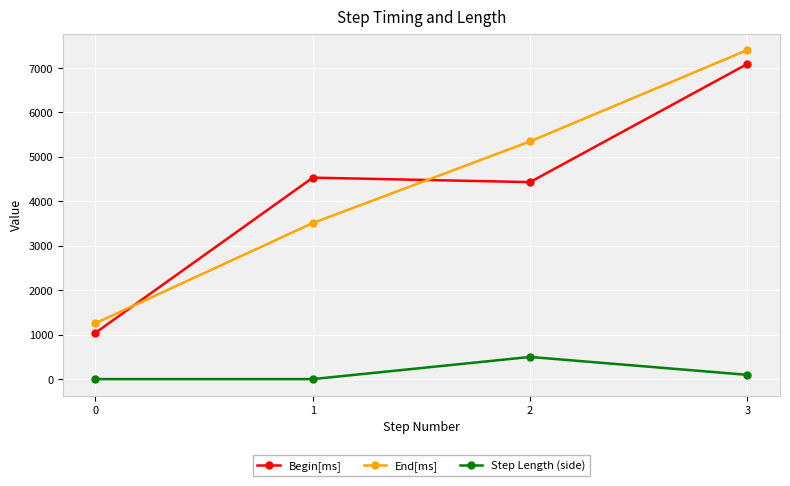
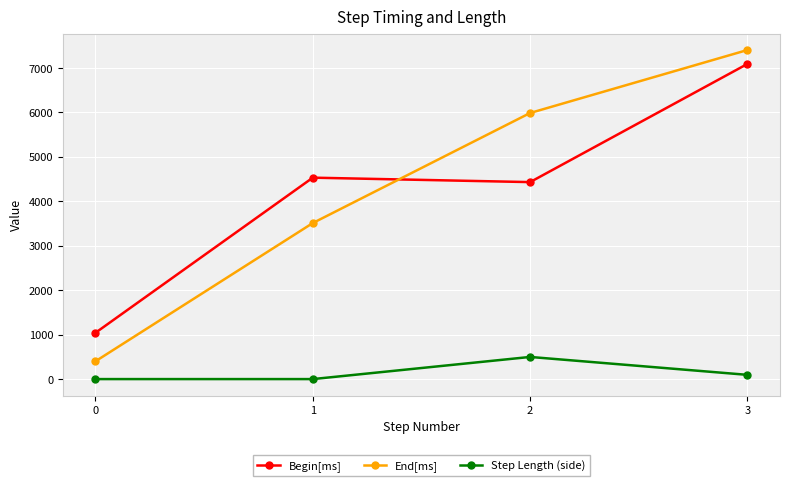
  {
    "Begin[ms]": {
      "0": 1000,
      "1": 4500,
      "2": 4400,
      "3": 7100
    },
    "End[ms]": {
-     "0": 1300,
+     "0": 400,
      "1": 3500,
-     "2": 5300,
+     "2": 6000,
      "3": 7400
    },
    "Step Length (side)": {
      "0": 0,
      "1": 0,
      "2": 500,
      "3": 100
    }
  }
